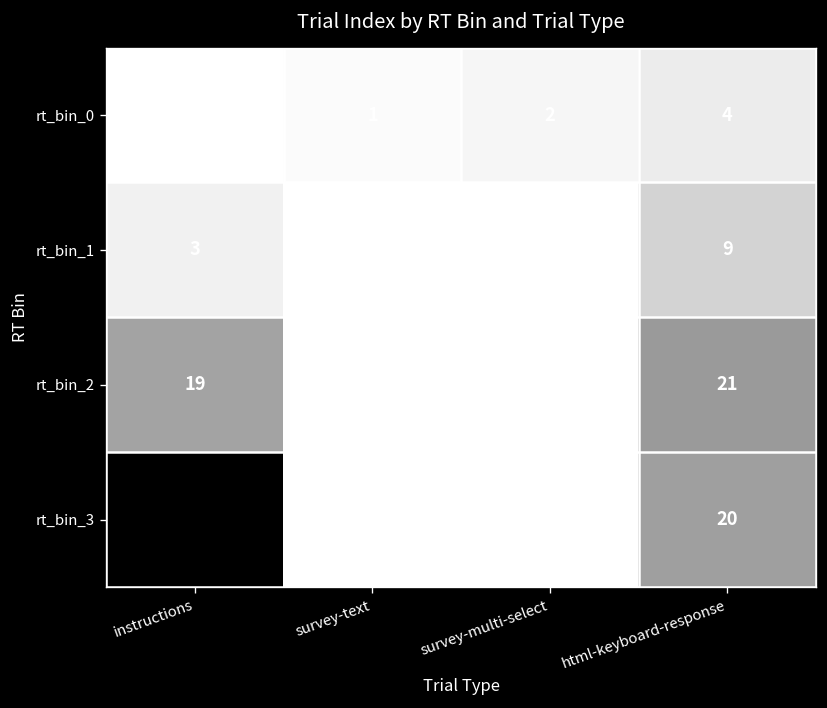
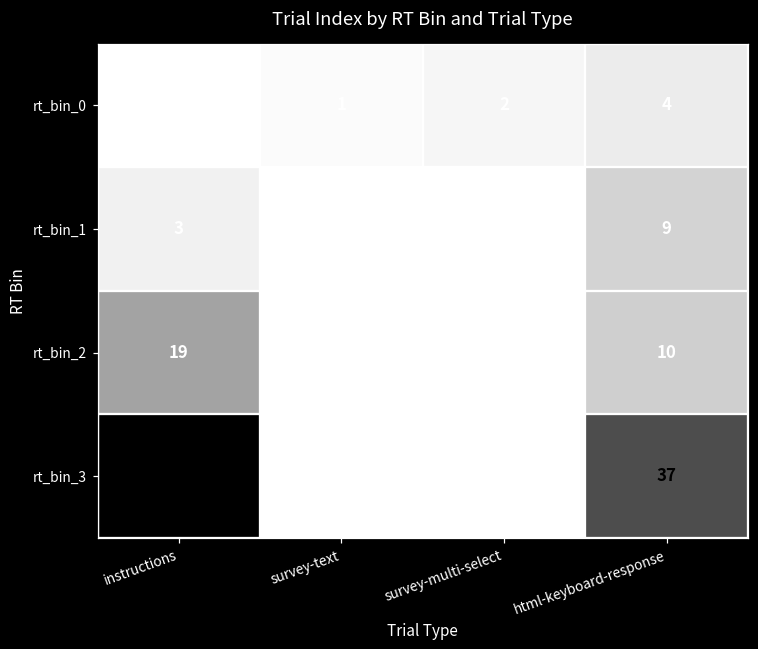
  {
    "rt_bin_2": {
      "instructions": 19,
-     "html-keyboard-response": 21
+     "html-keyboard-response": 10
    },
    "rt_bin_3": {
-     "html-keyboard-response": 20
+     "html-keyboard-response": 37
    }
  }
